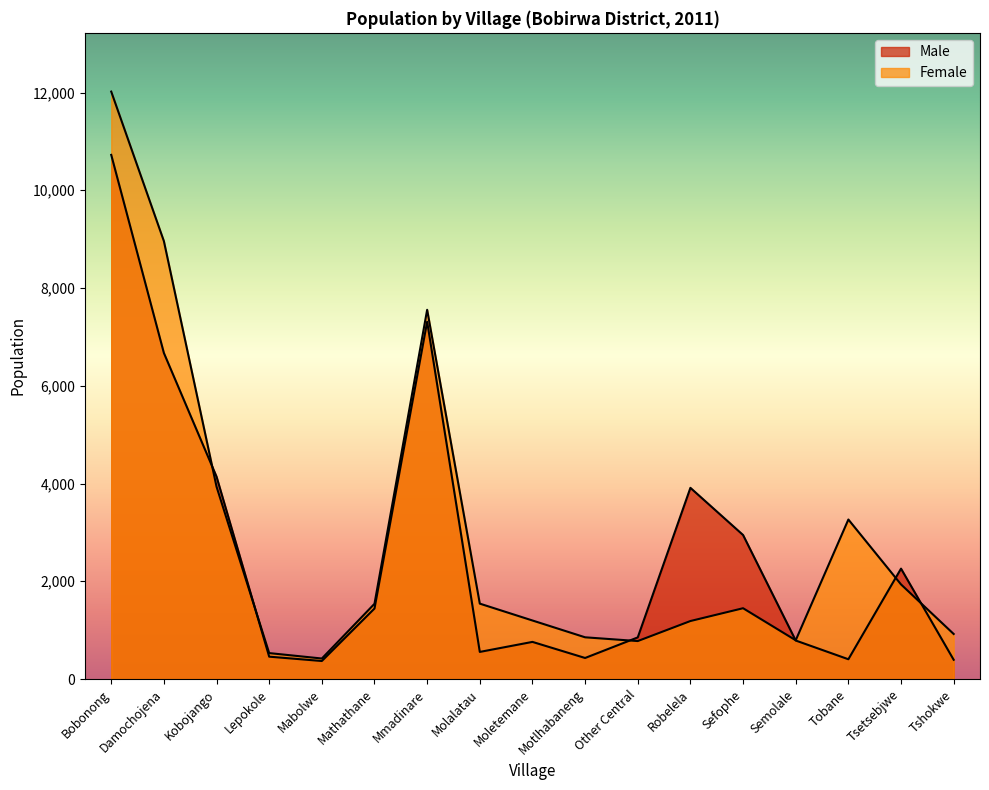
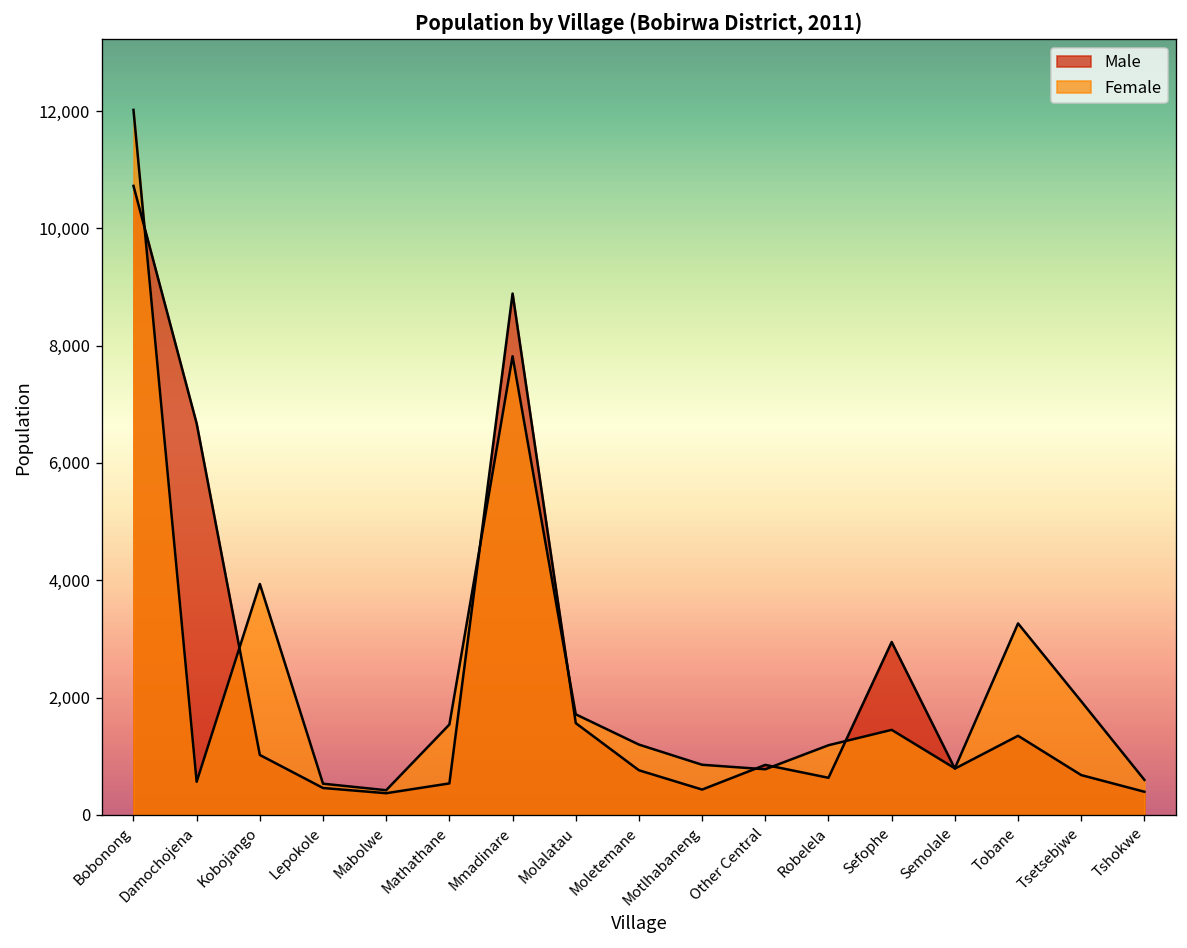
  {
    "Male": {
      "Bobonong": "10,700",
      "Damochojena": "6,700",
-     "Kobojango": "4,100",
+     "Kobojango": "1,000",
      "Lepokole": "500",
-     "Mathathane": "1,400",
-     "Mmadinare": "7,300",
-     "Molalatau": "600",
+     "Mathathane": "500",
+     "Mmadinare": "8,900",
+     "Molalatau": "1,600",
      "Moletemane": "800",
      "Motlhabaneng": "400",
      "Other Central": "900",
-     "Robelela": "3,900",
+     "Robelela": "600",
      "Sefophe": "2,900",
-     "Tobane": "400",
-     "Tsetsebjwe": "2,300",
+     "Tobane": "1,300",
+     "Tsetsebjwe": "700",
      "Tshokwe": "400"
    },
    "Female": {
      "Bobonong": "12,000",
-     "Damochojena": "9,000",
+     "Damochojena": "600",
      "Kobojango": "3,900",
      "Lepokole": "500",
      "Mathathane": "1,500",
-     "Mmadinare": "7,600",
-     "Molalatau": "1,500",
+     "Mmadinare": "7,800",
+     "Molalatau": "1,700",
      "Moletemane": "1,200",
      "Motlhabaneng": "900",
      "Other Central": "800",
      "Robelela": "1,200",
      "Sefophe": "1,400",
      "Tobane": "3,300",
      "Tsetsebjwe": "1,900",
-     "Tshokwe": "900"
+     "Tshokwe": "600"
    }
  }
